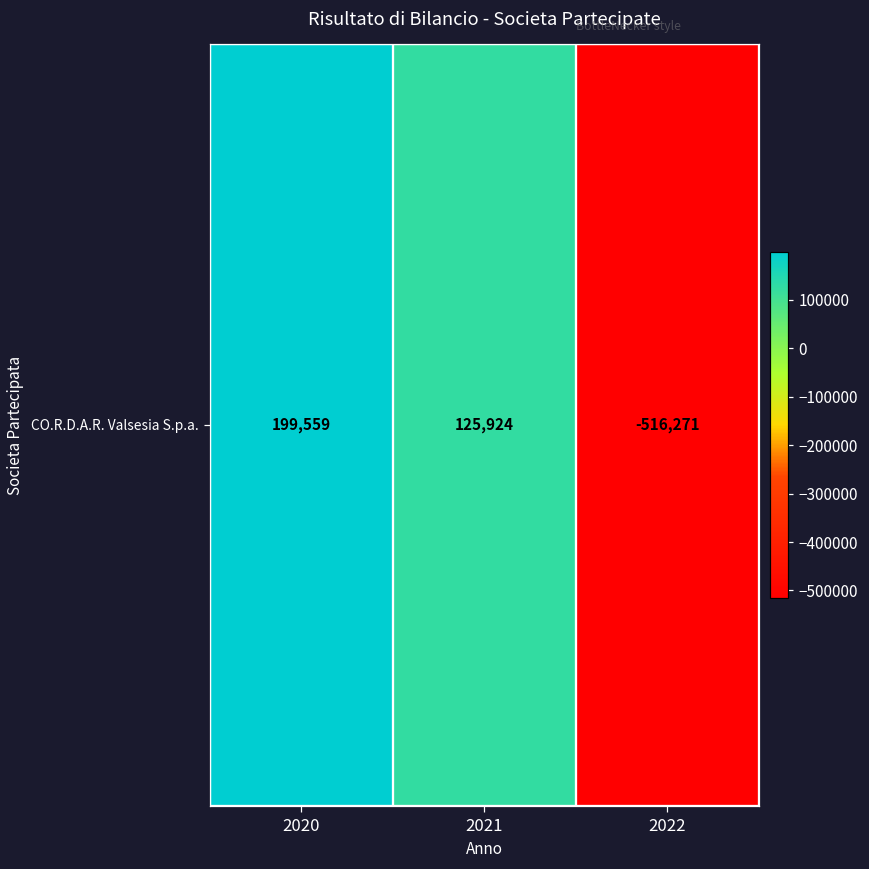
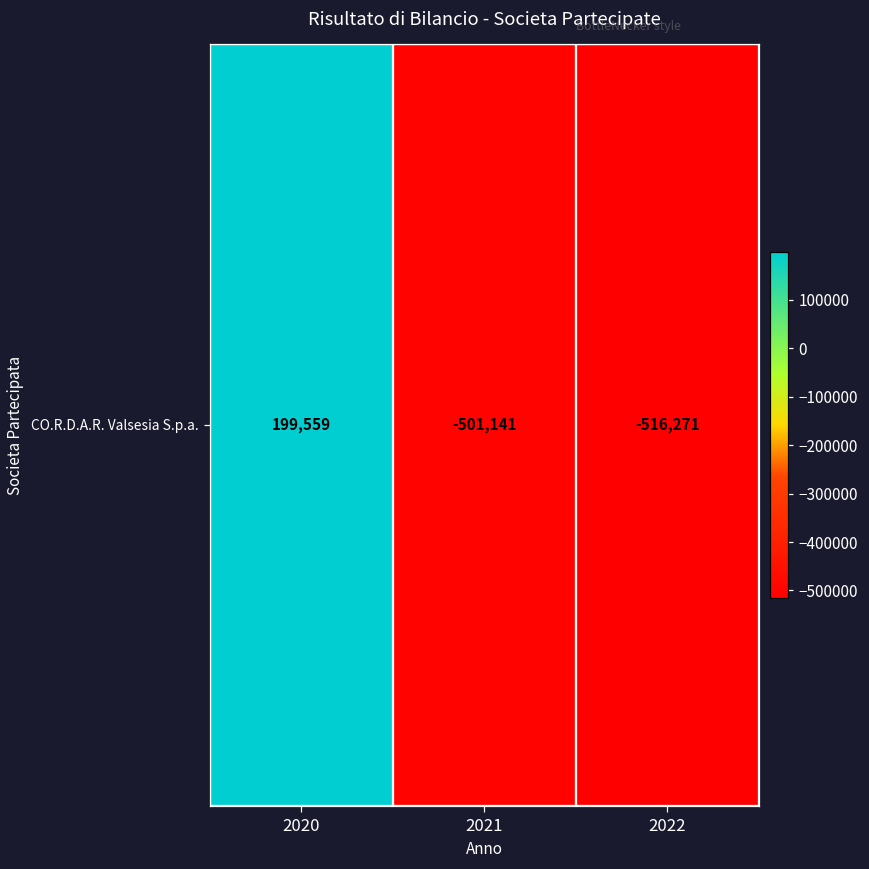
  {
    "CO.R.D.A.R. Valsesia S.p.a.": {
      "2020": "199,559",
-     "2021": "125,924",
+     "2021": "-501,141",
      "2022": "-516,271"
    }
  }
